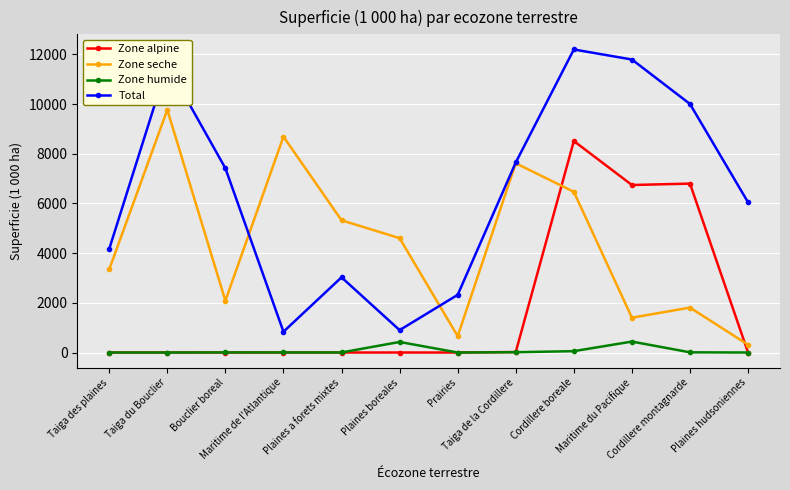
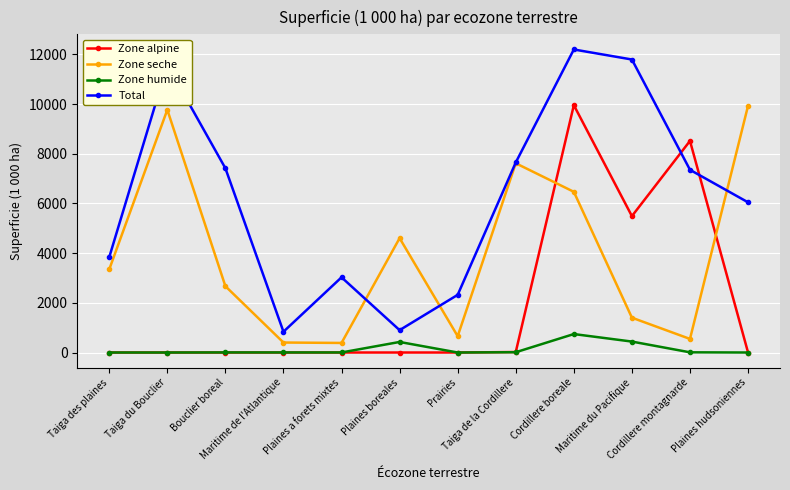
  {
    "Zone alpine": {
      "Plaines boreales": 0,
-     "Cordillere boreale": 8500,
-     "Maritime du Pacifique": 6700,
-     "Cordillere montagnarde": 6800
+     "Cordillere boreale": 10000,
+     "Maritime du Pacifique": 5500,
+     "Cordillere montagnarde": 8500
    },
    "Zone seche": {
      "Taiga des plaines": 3300,
      "Taiga du Bouclier": 9800,
-     "Bouclier boreal": 2100,
-     "Maritime de l'Atlantique": 8700,
-     "Plaines a forets mixtes": 5300,
+     "Bouclier boreal": 2700,
+     "Maritime de l'Atlantique": 400,
+     "Plaines a forets mixtes": 400,
      "Plaines boreales": 4600,
      "Prairies": 700,
      "Cordillere boreale": 6500,
      "Maritime du Pacifique": 1400,
-     "Cordillere montagnarde": 1800,
-     "Plaines hudsoniennes": 300
+     "Cordillere montagnarde": 500,
+     "Plaines hudsoniennes": 9900
    },
    "Zone humide": {
      "Plaines boreales": 400,
-     "Cordillere boreale": 100,
+     "Cordillere boreale": 700,
      "Maritime du Pacifique": 400,
      "Cordillere montagnarde": 0
    },
    "Total": {
-     "Taiga des plaines": 4200,
+     "Taiga des plaines": 3800,
      "Bouclier boreal": 7400,
      "Maritime de l'Atlantique": 800,
      "Plaines a forets mixtes": 3000,
      "Plaines boreales": 900,
      "Prairies": 2300,
      "Cordillere boreale": 12200,
      "Maritime du Pacifique": 11800,
-     "Cordillere montagnarde": 10000,
+     "Cordillere montagnarde": 7400,
      "Plaines hudsoniennes": 6000
    }
  }
